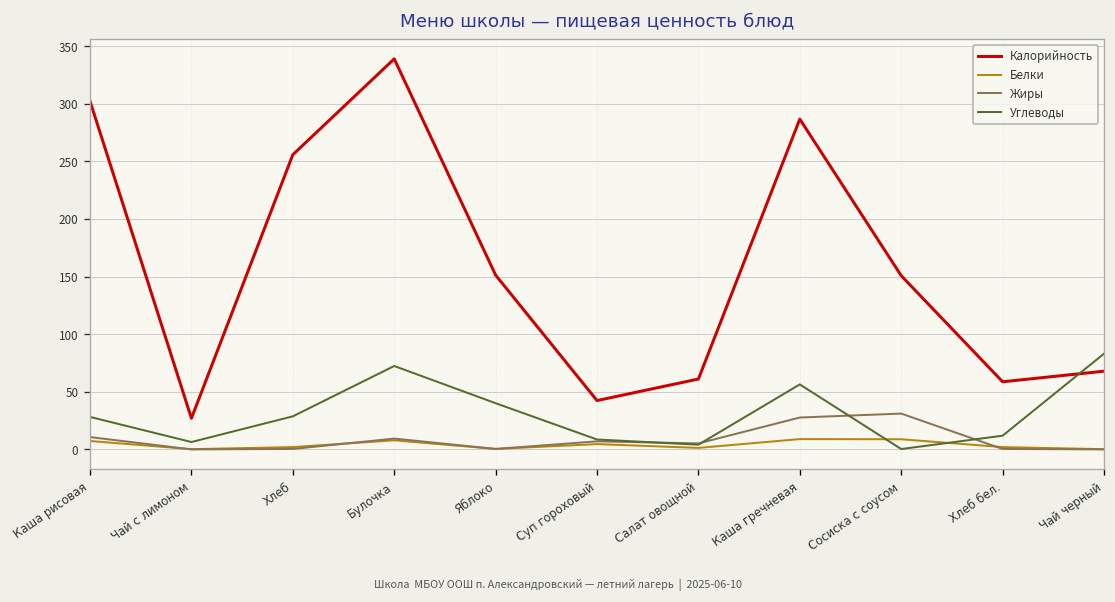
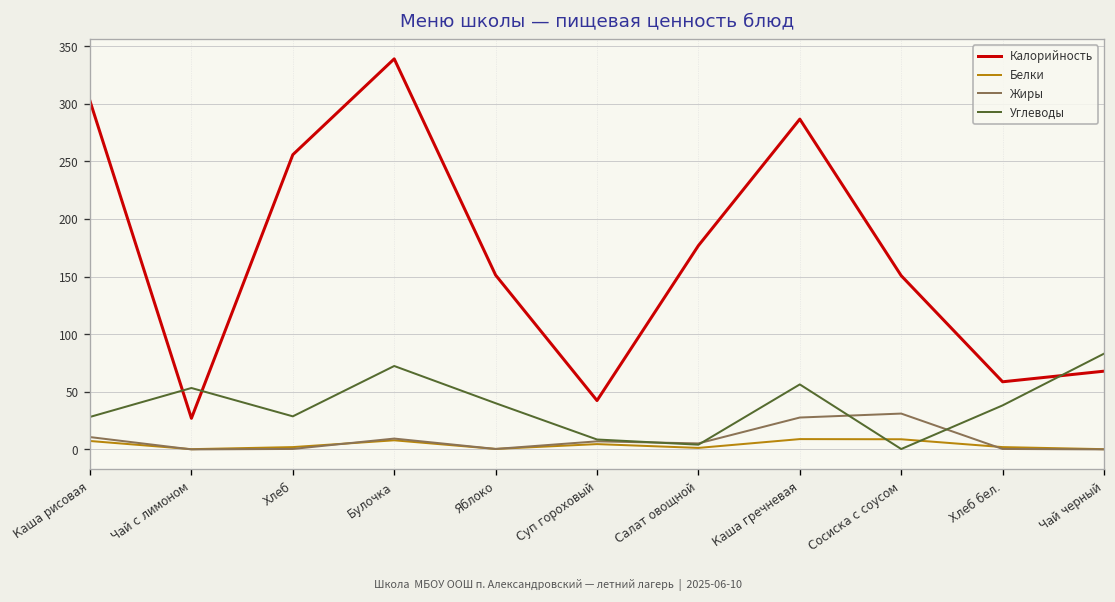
  {
    "Калорийность": {
      "Каша рисовая": 300,
      "Чай с лимоном": 30,
      "Хлеб": 260,
      "Булочка": 340,
      "Яблоко": 150,
      "Суп гороховый": 40,
-     "Салат овощной": 60,
+     "Салат овощной": 180,
      "Каша гречневая": 290,
      "Сосиска с соусом": 150,
      "Хлеб бел.": 60,
      "Чай черный": 70
    },
    "Белки": {
      "Каша рисовая": 10,
      "Салат овощной": 0,
      "Каша гречневая": 10,
      "Сосиска с соусом": 10
    },
    "Жиры": {
      "Каша рисовая": 10,
      "Каша гречневая": 30,
      "Сосиска с соусом": 30
    },
    "Углеводы": {
      "Каша рисовая": 30,
-     "Чай с лимоном": 10,
+     "Чай с лимоном": 50,
      "Хлеб": 30,
      "Булочка": 70,
      "Яблоко": 40,
      "Каша гречневая": 60,
      "Сосиска с соусом": 0,
-     "Хлеб бел.": 10,
+     "Хлеб бел.": 40,
      "Чай черный": 80
    }
  }
